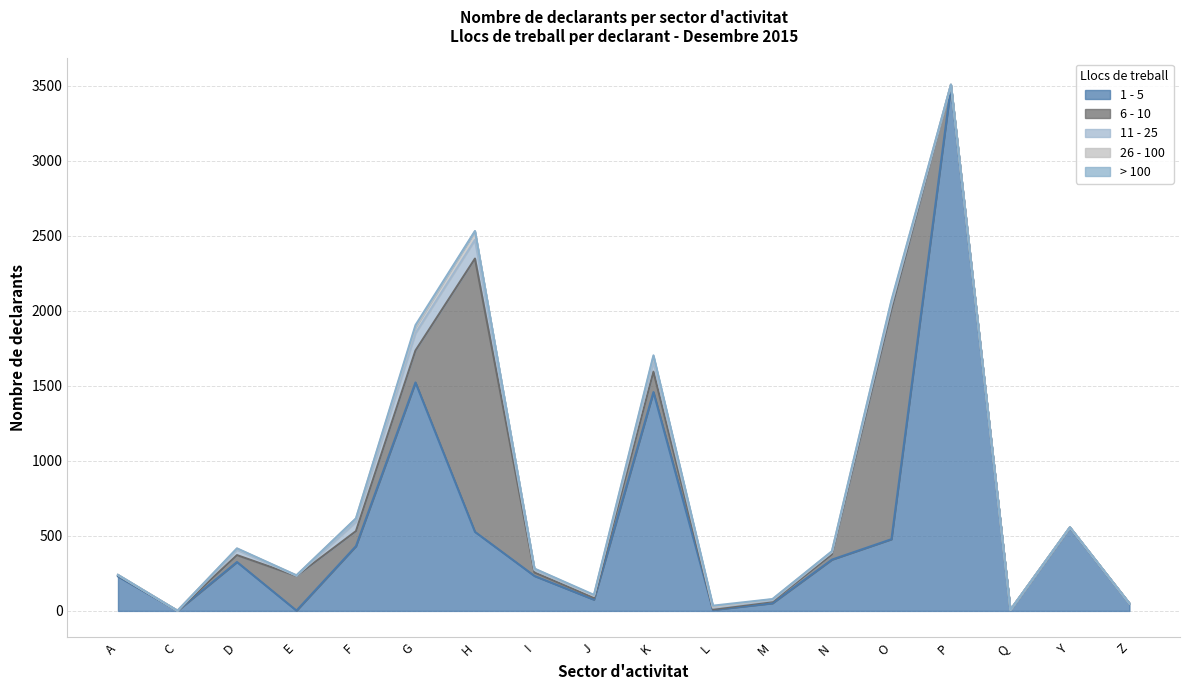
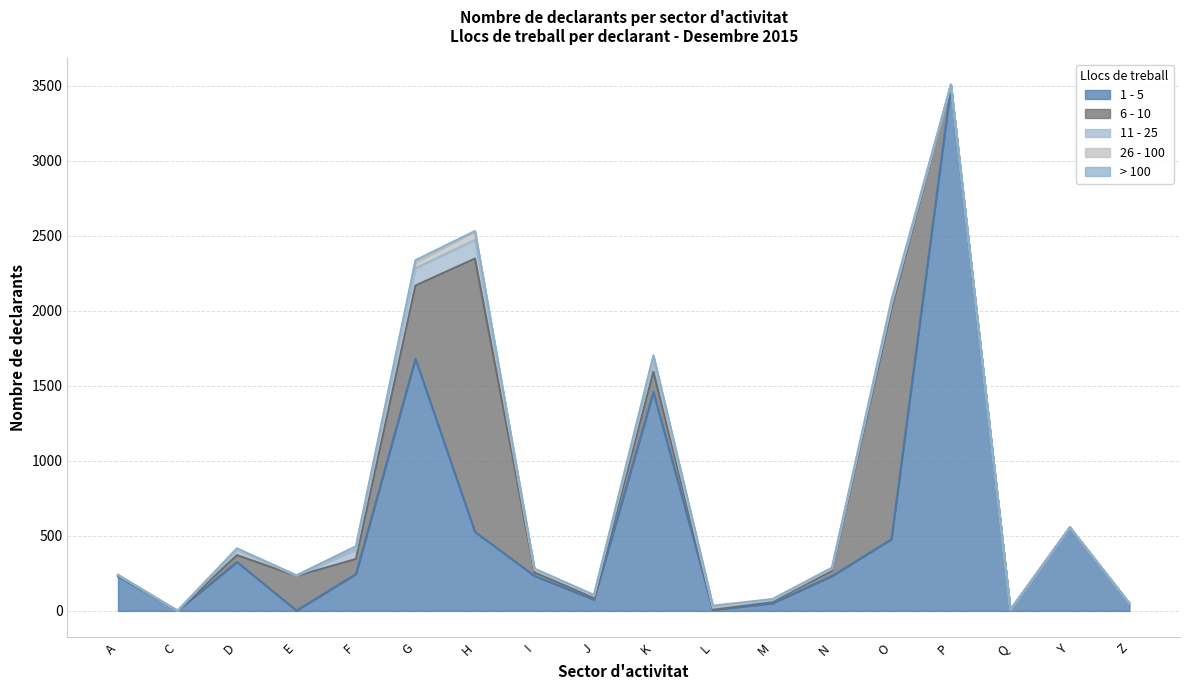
  {
    "1 - 5": {
      "D": 330,
      "E": 0,
-     "F": 430,
-     "G": 1520,
+     "F": 250,
+     "G": 1680,
      "H": 530,
      "I": 230,
      "K": 1460,
-     "N": 340,
+     "N": 230,
      "O": 480
    },
    "6 - 10": {
      "D": 50,
      "F": 100,
-     "G": 210,
+     "G": 490,
      "H": 1820,
      "K": 140,
      "O": 1530
    }
  }
